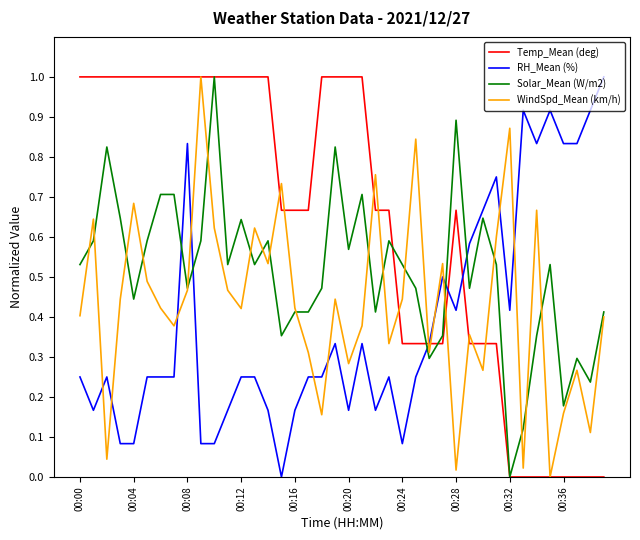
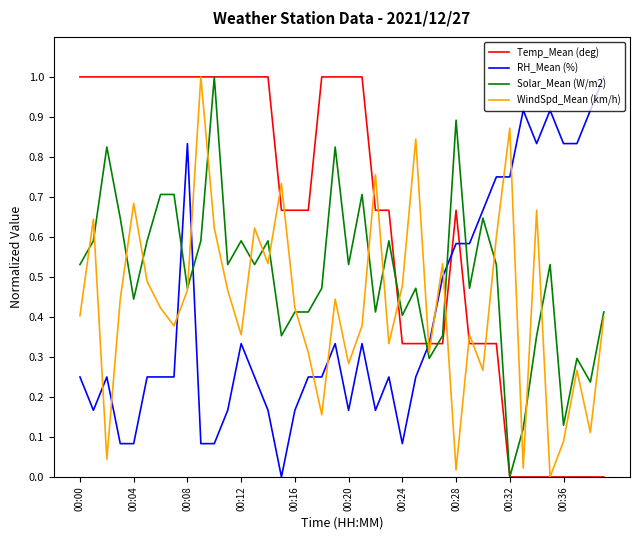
  {
    "Temp_Mean (deg)": {
      "00:00": 1.00,
      "00:04": 1.00,
      "00:08": 1.00,
      "00:12": 1.00,
      "00:16": 0.67,
      "00:20": 1.00,
      "00:24": 0.33,
      "00:28": 0.67,
      "00:36": 0.00
    },
    "RH_Mean (%)": {
      "00:00": 0.25,
      "00:04": 0.08,
      "00:08": 0.83,
-     "00:12": 0.25,
+     "00:12": 0.33,
      "00:16": 0.17,
      "00:20": 0.17,
      "00:24": 0.08,
-     "00:28": 0.42,
-     "00:32": 0.42,
+     "00:28": 0.58,
+     "00:32": 0.75,
      "00:36": 0.83
    },
    "Solar_Mean (W/m2)": {
      "00:00": 0.53,
      "00:04": 0.44,
-     "00:12": 0.64,
+     "00:12": 0.59,
      "00:16": 0.41,
-     "00:20": 0.57,
-     "00:24": 0.53,
+     "00:20": 0.53,
+     "00:24": 0.40,
      "00:28": 0.89,
-     "00:36": 0.18
+     "00:36": 0.13
    },
    "WindSpd_Mean (km/h)": {
      "00:00": 0.40,
      "00:04": 0.68,
-     "00:12": 0.42,
+     "00:12": 0.36,
      "00:16": 0.42,
      "00:20": 0.28,
-     "00:24": 0.44,
+     "00:24": 0.48,
      "00:28": 0.02,
      "00:32": 0.87,
-     "00:36": 0.16
+     "00:36": 0.09
    }
  }
